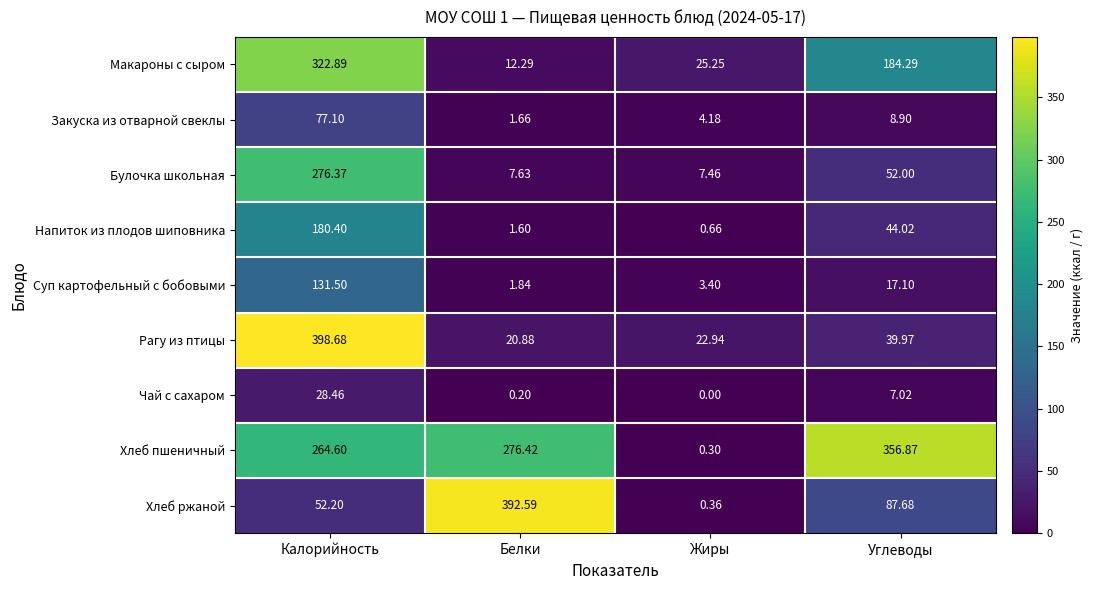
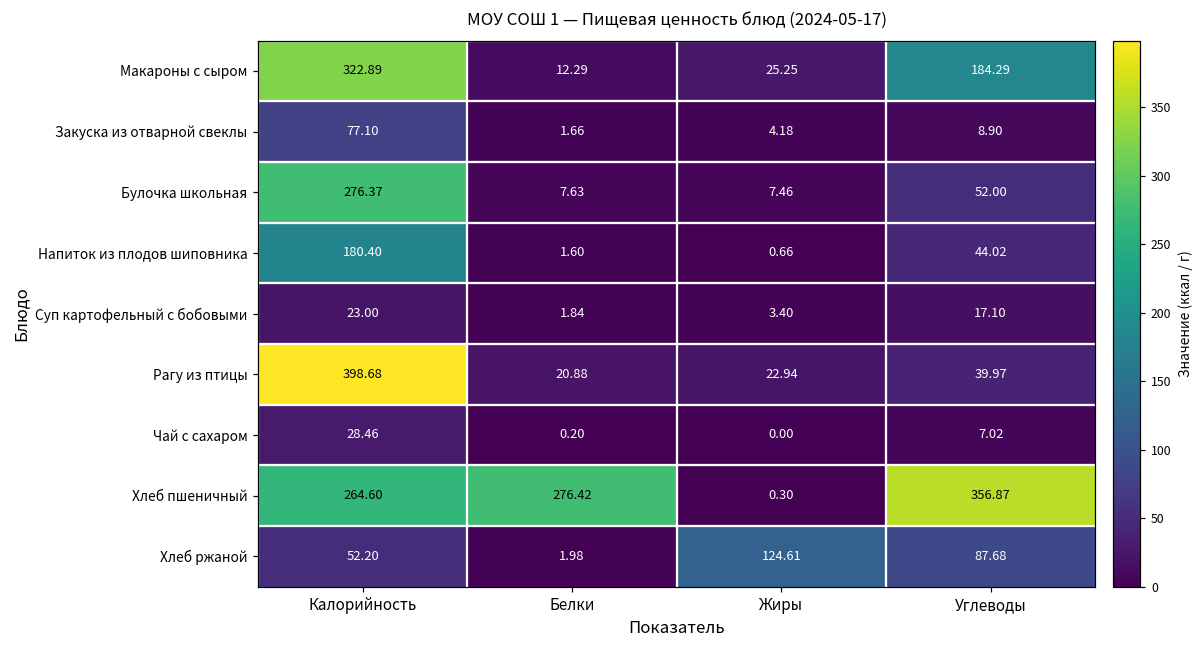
  {
    "Макароны с сыром": {
      "Калорийность": 322.89,
      "Белки": 12.29,
      "Жиры": 25.25,
      "Углеводы": 184.29
    },
    "Закуска из отварной свеклы": {
      "Калорийность": 77.10,
      "Белки": 1.66,
      "Жиры": 4.18,
      "Углеводы": 8.90
    },
    "Булочка школьная": {
      "Калорийность": 276.37,
      "Белки": 7.63,
      "Жиры": 7.46,
      "Углеводы": 52.00
    },
    "Напиток из плодов шиповника": {
      "Калорийность": 180.40,
      "Белки": 1.60,
      "Жиры": 0.66,
      "Углеводы": 44.02
    },
    "Суп картофельный с бобовыми": {
-     "Калорийность": 131.50,
+     "Калорийность": 23.00,
      "Белки": 1.84,
      "Жиры": 3.40,
      "Углеводы": 17.10
    },
    "Рагу из птицы": {
      "Калорийность": 398.68,
      "Белки": 20.88,
      "Жиры": 22.94,
      "Углеводы": 39.97
    },
    "Чай с сахаром": {
      "Калорийность": 28.46,
      "Белки": 0.20,
      "Жиры": 0.00,
      "Углеводы": 7.02
    },
    "Хлеб пшеничный": {
      "Калорийность": 264.60,
      "Белки": 276.42,
      "Жиры": 0.30,
      "Углеводы": 356.87
    },
    "Хлеб ржаной": {
      "Калорийность": 52.20,
-     "Белки": 392.59,
-     "Жиры": 0.36,
+     "Белки": 1.98,
+     "Жиры": 124.61,
      "Углеводы": 87.68
    }
  }
